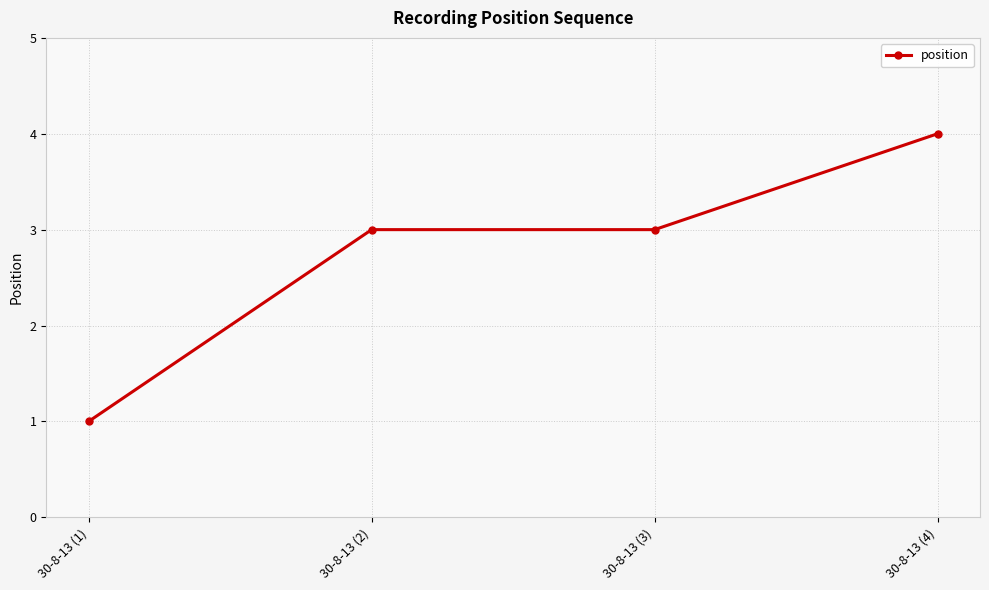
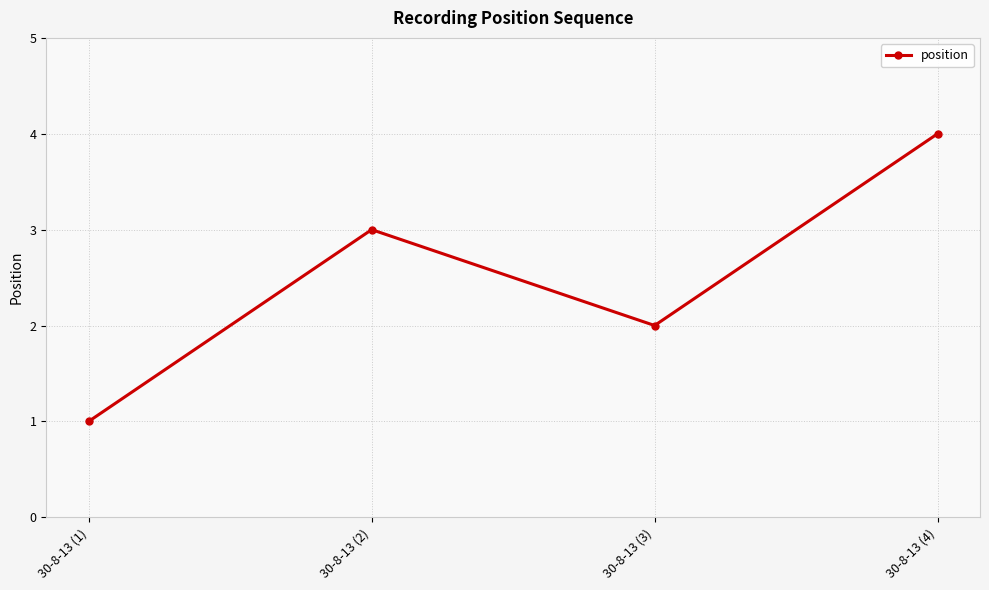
  {
    "30-8-13 (1)": 1,
    "30-8-13 (2)": 3,
-   "30-8-13 (3)": 3,
+   "30-8-13 (3)": 2,
    "30-8-13 (4)": 4
  }
